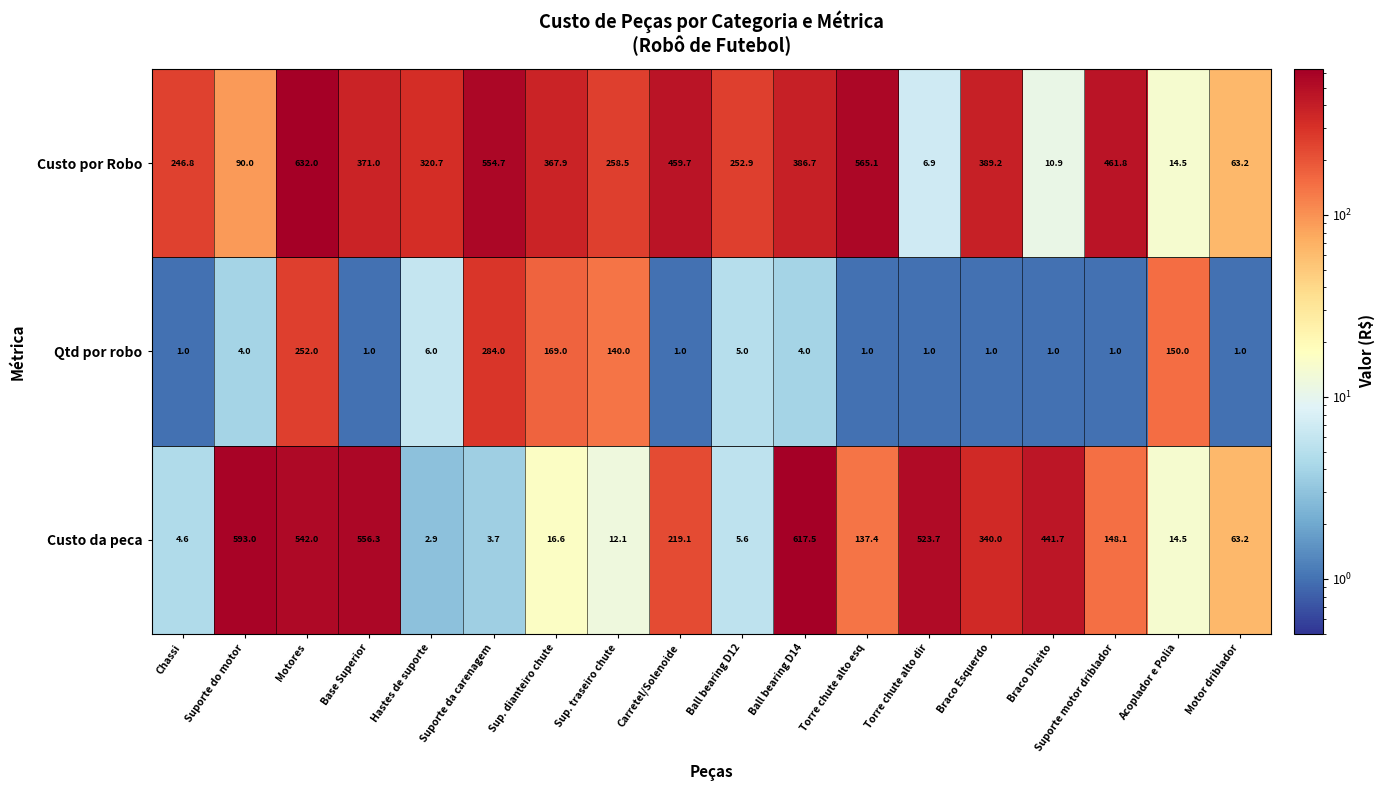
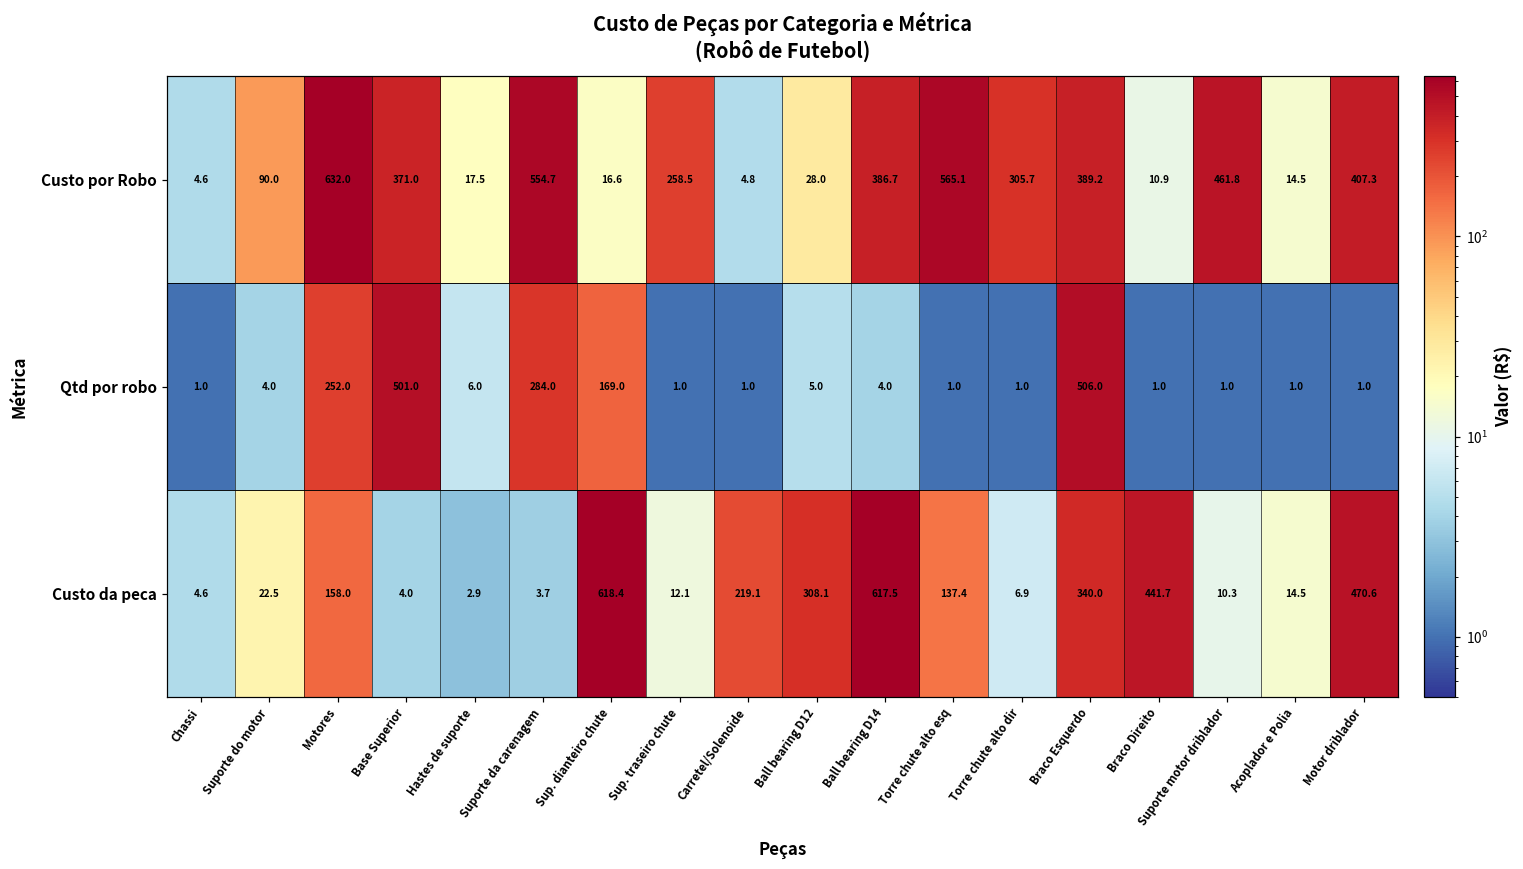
  {
    "Custo por Robo": {
-     "Chassi": 246.8,
+     "Chassi": 4.6,
      "Suporte do motor": 90.0,
      "Motores": 632.0,
      "Base Superior": 371.0,
-     "Hastes de suporte": 320.7,
+     "Hastes de suporte": 17.5,
      "Suporte da carenagem": 554.7,
-     "Sup. dianteiro chute": 367.9,
+     "Sup. dianteiro chute": 16.6,
      "Sup. traseiro chute": 258.5,
-     "Carretel/Solenoide": 459.7,
-     "Ball bearing D12": 252.9,
+     "Carretel/Solenoide": 4.8,
+     "Ball bearing D12": 28.0,
      "Ball bearing D14": 386.7,
      "Torre chute alto esq": 565.1,
-     "Torre chute alto dir": 6.9,
+     "Torre chute alto dir": 305.7,
      "Braco Esquerdo": 389.2,
      "Braco Direito": 10.9,
      "Suporte motor driblador": 461.8,
      "Acoplador e Polia": 14.5,
-     "Motor driblador": 63.2
+     "Motor driblador": 407.3
    },
    "Qtd por robo": {
      "Chassi": 1.0,
      "Suporte do motor": 4.0,
      "Motores": 252.0,
-     "Base Superior": 1.0,
+     "Base Superior": 501.0,
      "Hastes de suporte": 6.0,
      "Suporte da carenagem": 284.0,
      "Sup. dianteiro chute": 169.0,
-     "Sup. traseiro chute": 140.0,
+     "Sup. traseiro chute": 1.0,
      "Carretel/Solenoide": 1.0,
      "Ball bearing D12": 5.0,
      "Ball bearing D14": 4.0,
      "Torre chute alto esq": 1.0,
      "Torre chute alto dir": 1.0,
-     "Braco Esquerdo": 1.0,
+     "Braco Esquerdo": 506.0,
      "Braco Direito": 1.0,
      "Suporte motor driblador": 1.0,
-     "Acoplador e Polia": 150.0,
+     "Acoplador e Polia": 1.0,
      "Motor driblador": 1.0
    },
    "Custo da peca": {
      "Chassi": 4.6,
-     "Suporte do motor": 593.0,
-     "Motores": 542.0,
-     "Base Superior": 556.3,
+     "Suporte do motor": 22.5,
+     "Motores": 158.0,
+     "Base Superior": 4.0,
      "Hastes de suporte": 2.9,
      "Suporte da carenagem": 3.7,
-     "Sup. dianteiro chute": 16.6,
+     "Sup. dianteiro chute": 618.4,
      "Sup. traseiro chute": 12.1,
      "Carretel/Solenoide": 219.1,
-     "Ball bearing D12": 5.6,
+     "Ball bearing D12": 308.1,
      "Ball bearing D14": 617.5,
      "Torre chute alto esq": 137.4,
-     "Torre chute alto dir": 523.7,
+     "Torre chute alto dir": 6.9,
      "Braco Esquerdo": 340.0,
      "Braco Direito": 441.7,
-     "Suporte motor driblador": 148.1,
+     "Suporte motor driblador": 10.3,
      "Acoplador e Polia": 14.5,
-     "Motor driblador": 63.2
+     "Motor driblador": 470.6
    }
  }
